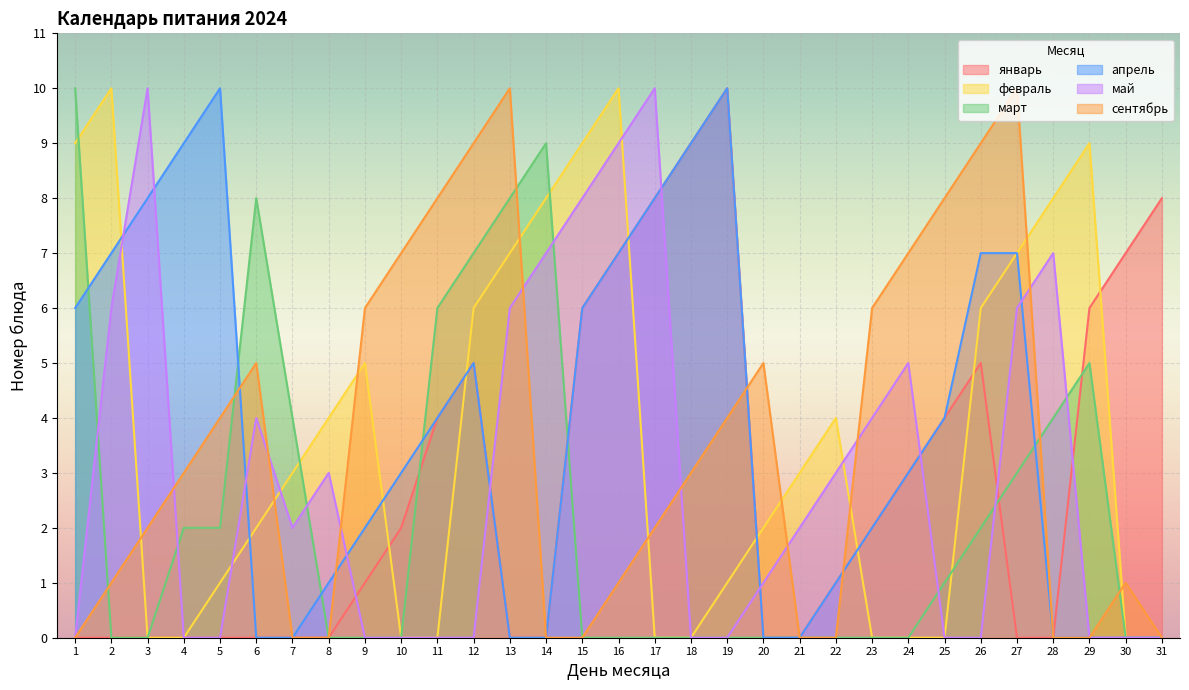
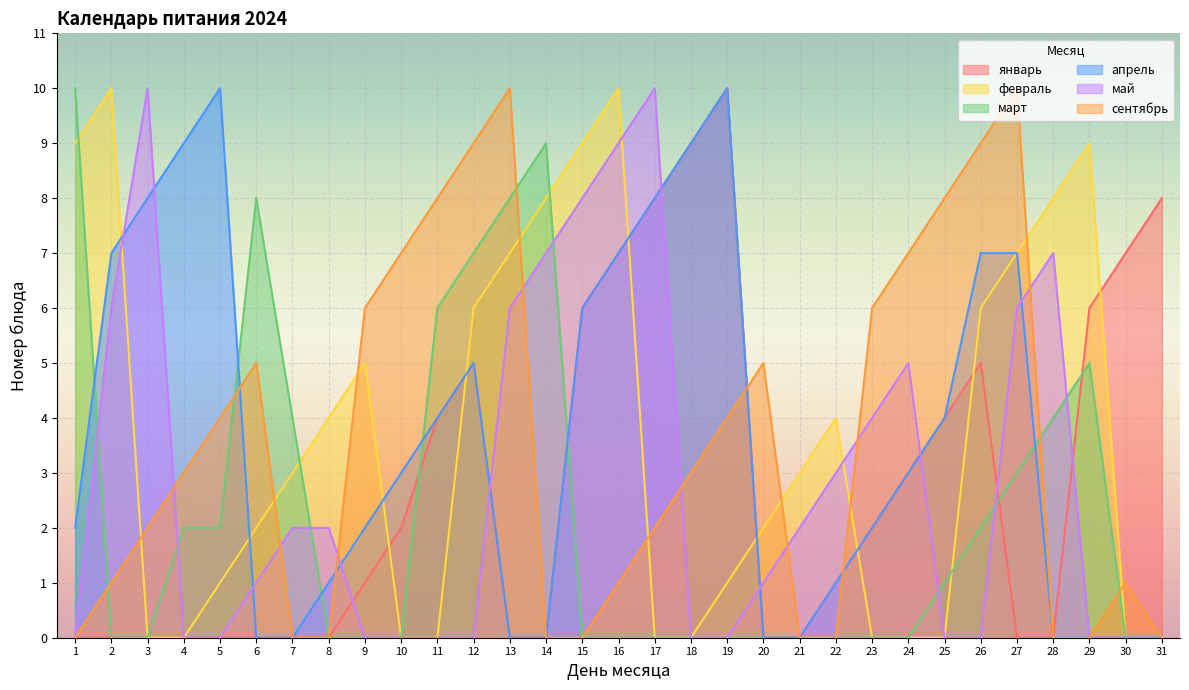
  {
    "март": {
      "1": 10,
      "4": 2,
      "5": 2,
      "6": 8,
      "7": 4,
      "11": 6,
      "12": 7,
      "13": 8,
      "14": 9,
      "16": 0,
      "25": 1,
      "26": 2,
      "27": 3,
      "28": 4,
      "29": 5
    },
    "апрель": {
-     "1": 6,
+     "1": 2,
      "2": 7,
      "3": 8,
      "4": 9,
      "5": 10,
      "8": 1,
      "9": 2,
      "10": 3,
      "26": 7
    },
    "май": {
      "2": 6,
      "3": 10,
-     "6": 4,
+     "6": 1,
      "7": 2,
-     "8": 3,
+     "8": 2,
      "12": 0,
      "13": 6,
      "14": 7,
      "15": 8,
      "16": 9,
      "17": 10,
      "20": 1,
      "21": 2,
      "22": 3,
      "23": 4,
      "24": 5,
      "26": 0,
      "27": 6,
      "28": 7
    }
  }
